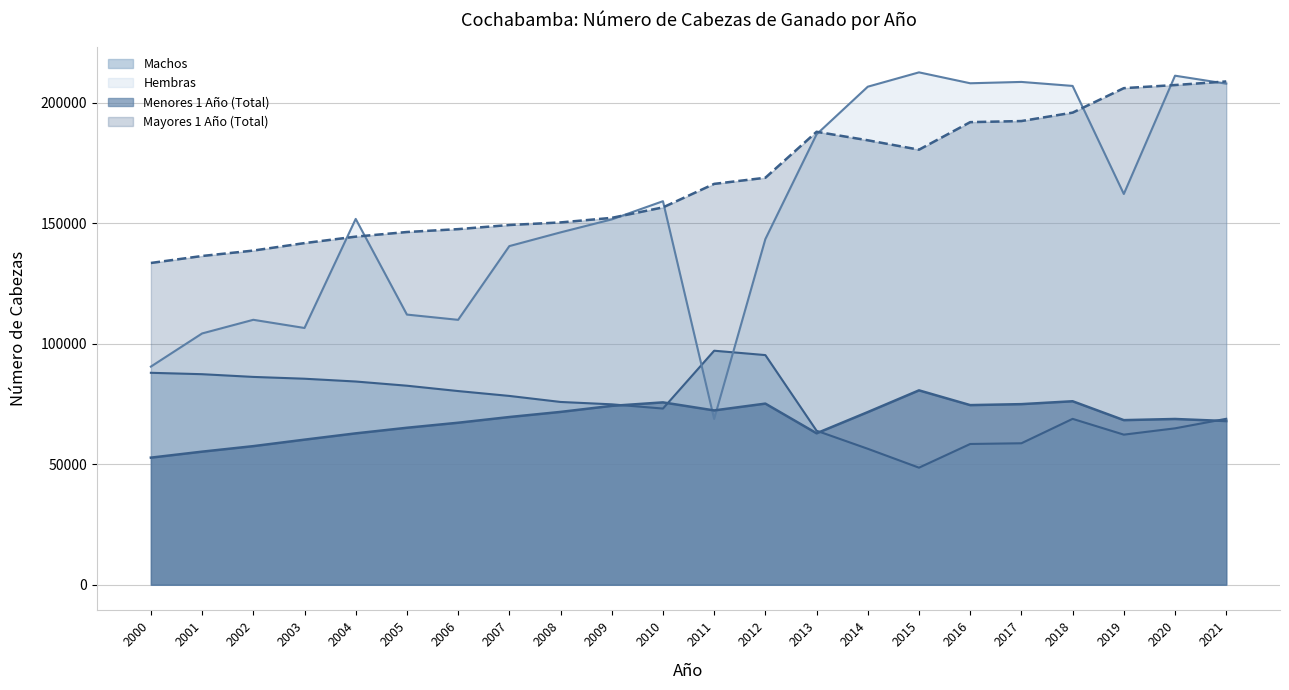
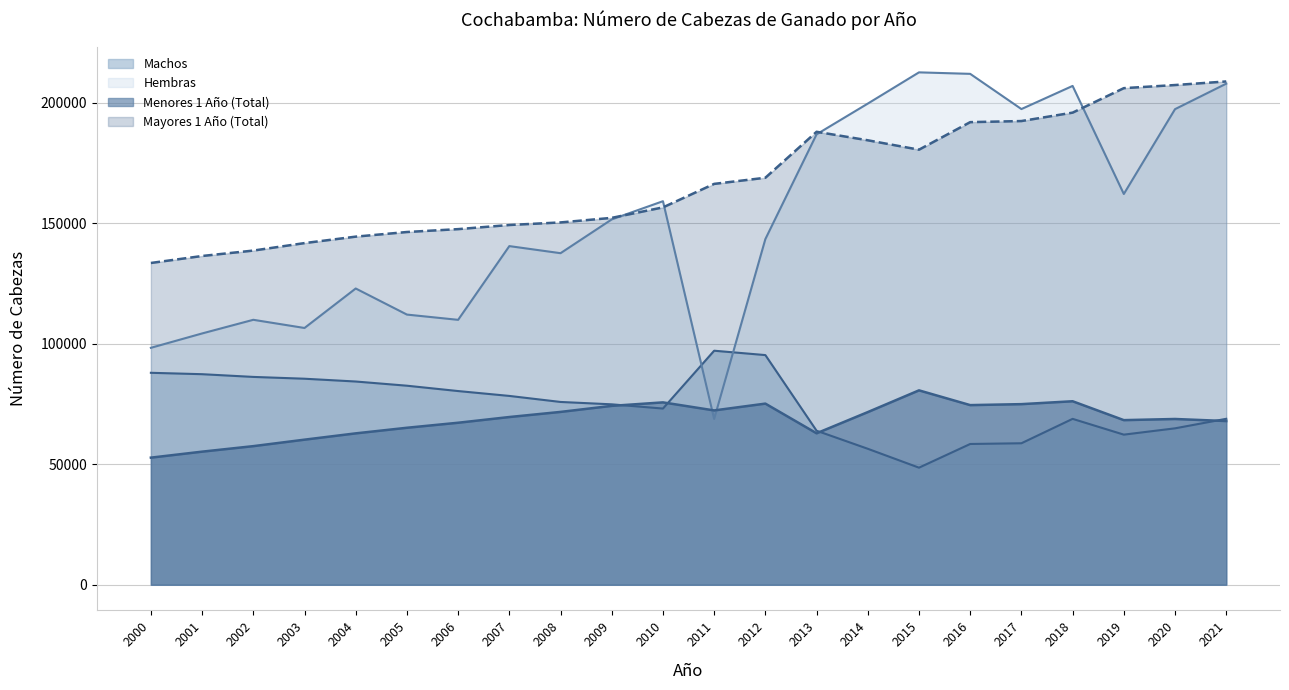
  {
    "Hembras": {
-     "2000": 90000,
+     "2000": 98000,
      "2001": 104000,
      "2002": 110000,
      "2003": 107000,
-     "2004": 152000,
+     "2004": 123000,
      "2005": 112000,
      "2006": 110000,
      "2007": 140000,
-     "2008": 146000,
+     "2008": 138000,
      "2010": 159000,
      "2011": 69000,
      "2012": 143000,
-     "2014": 207000,
+     "2014": 200000,
      "2015": 213000,
-     "2016": 208000,
-     "2017": 209000,
+     "2016": 212000,
+     "2017": 197000,
      "2018": 207000,
      "2019": 162000,
-     "2020": 211000
+     "2020": 197000
    }
  }
